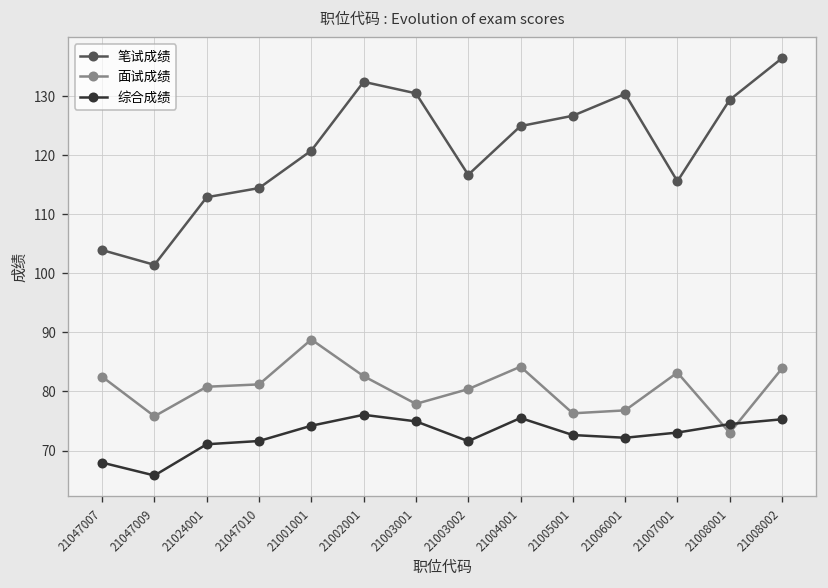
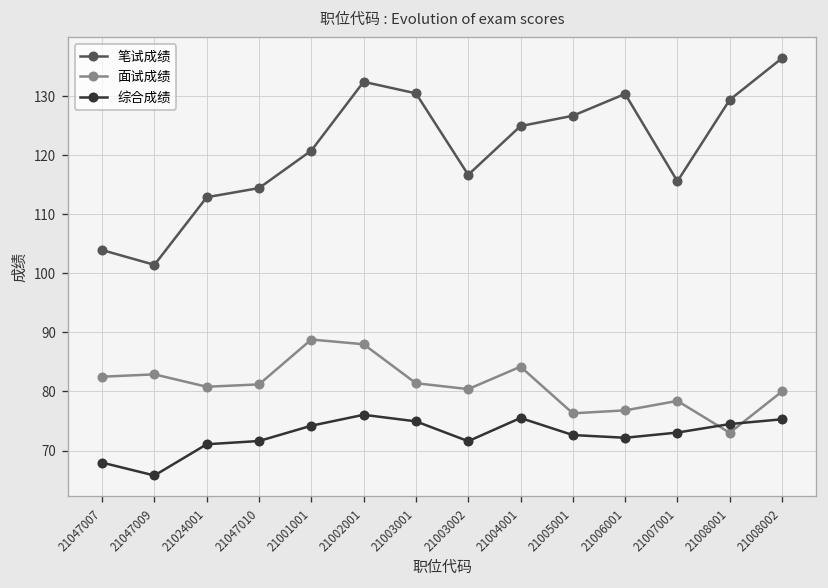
  {
    "面试成绩": {
      "21047007": 83,
-     "21047009": 76,
+     "21047009": 83,
      "21024001": 81,
      "21047010": 81,
      "21001001": 89,
-     "21002001": 83,
-     "21003001": 78,
+     "21002001": 88,
+     "21003001": 81,
      "21003002": 80,
      "21004001": 84,
      "21005001": 76,
      "21006001": 77,
-     "21007001": 83,
+     "21007001": 78,
      "21008001": 73,
-     "21008002": 84
+     "21008002": 80
    }
  }
